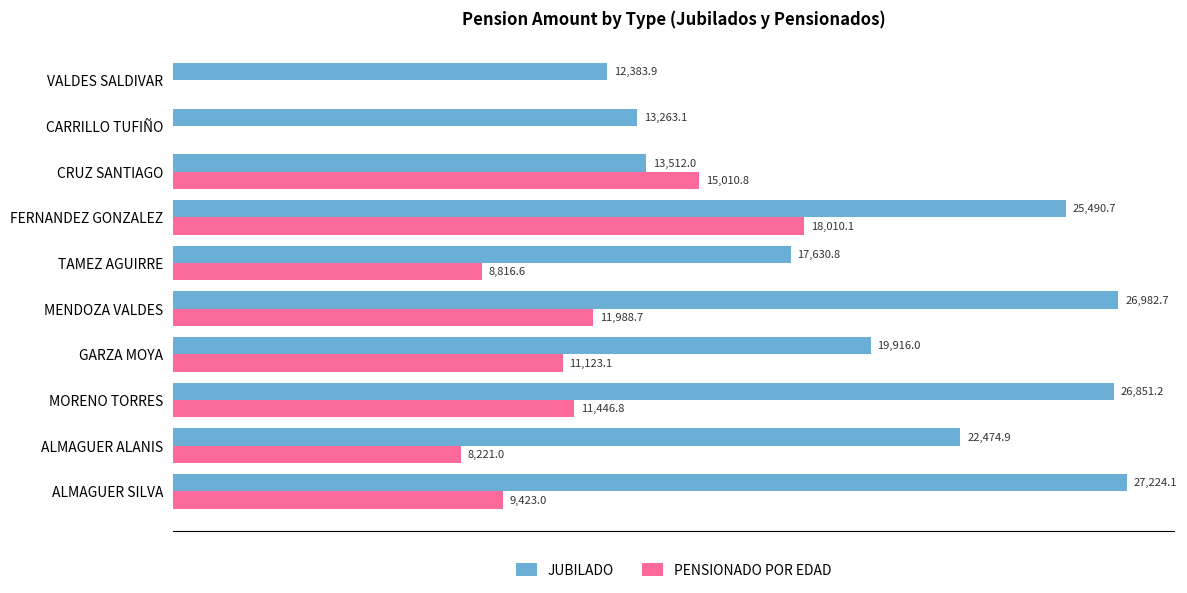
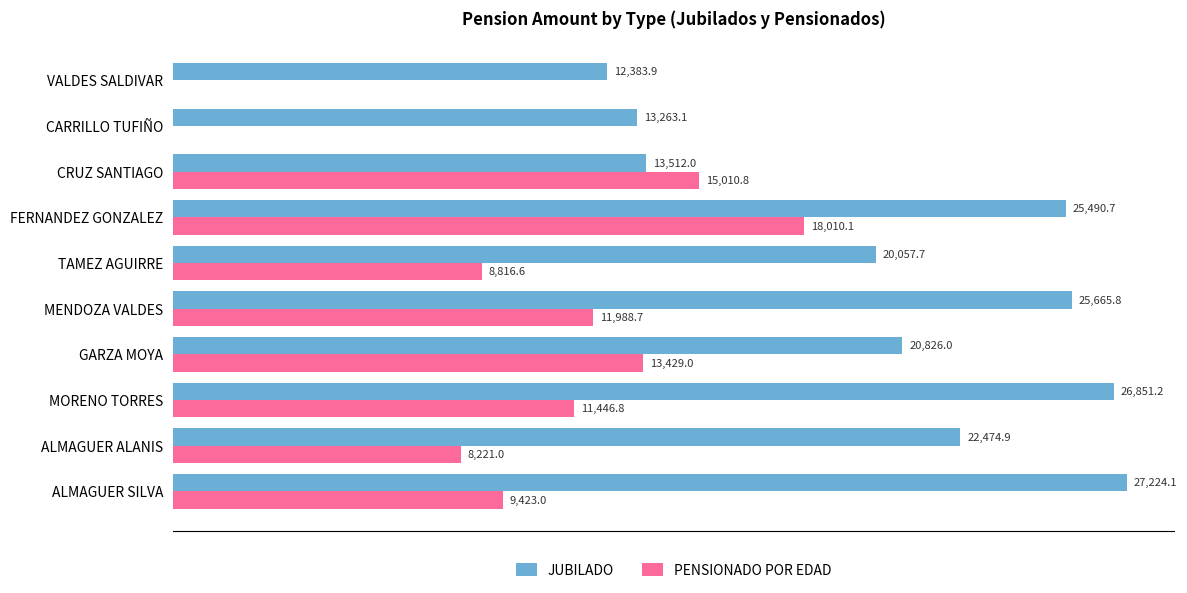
  {
    "JUBILADO": {
      "VALDES SALDIVAR": "12,383.9",
      "CARRILLO TUFIÑO": "13,263.1",
      "CRUZ SANTIAGO": "13,512.0",
      "FERNANDEZ GONZALEZ": "25,490.7",
-     "TAMEZ AGUIRRE": "17,630.8",
-     "MENDOZA VALDES": "26,982.7",
-     "GARZA MOYA": "19,916.0",
+     "TAMEZ AGUIRRE": "20,057.7",
+     "MENDOZA VALDES": "25,665.8",
+     "GARZA MOYA": "20,826.0",
      "MORENO TORRES": "26,851.2",
      "ALMAGUER ALANIS": "22,474.9",
      "ALMAGUER SILVA": "27,224.1"
    },
    "PENSIONADO POR EDAD": {
      "CRUZ SANTIAGO": "15,010.8",
      "FERNANDEZ GONZALEZ": "18,010.1",
      "TAMEZ AGUIRRE": "8,816.6",
      "MENDOZA VALDES": "11,988.7",
-     "GARZA MOYA": "11,123.1",
+     "GARZA MOYA": "13,429.0",
      "MORENO TORRES": "11,446.8",
      "ALMAGUER ALANIS": "8,221.0",
      "ALMAGUER SILVA": "9,423.0"
    }
  }
